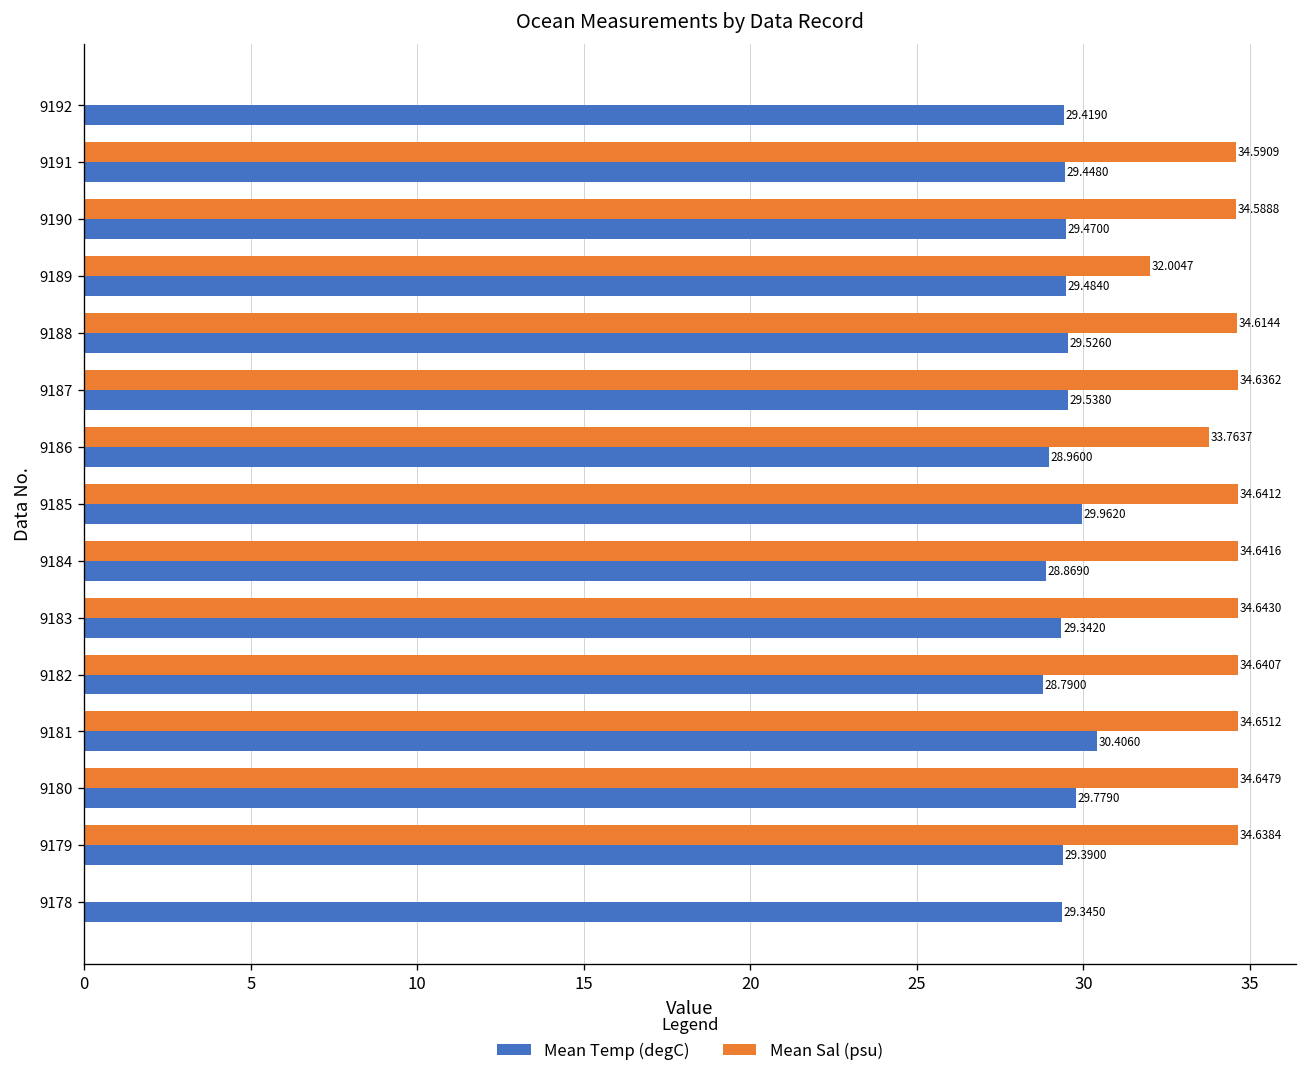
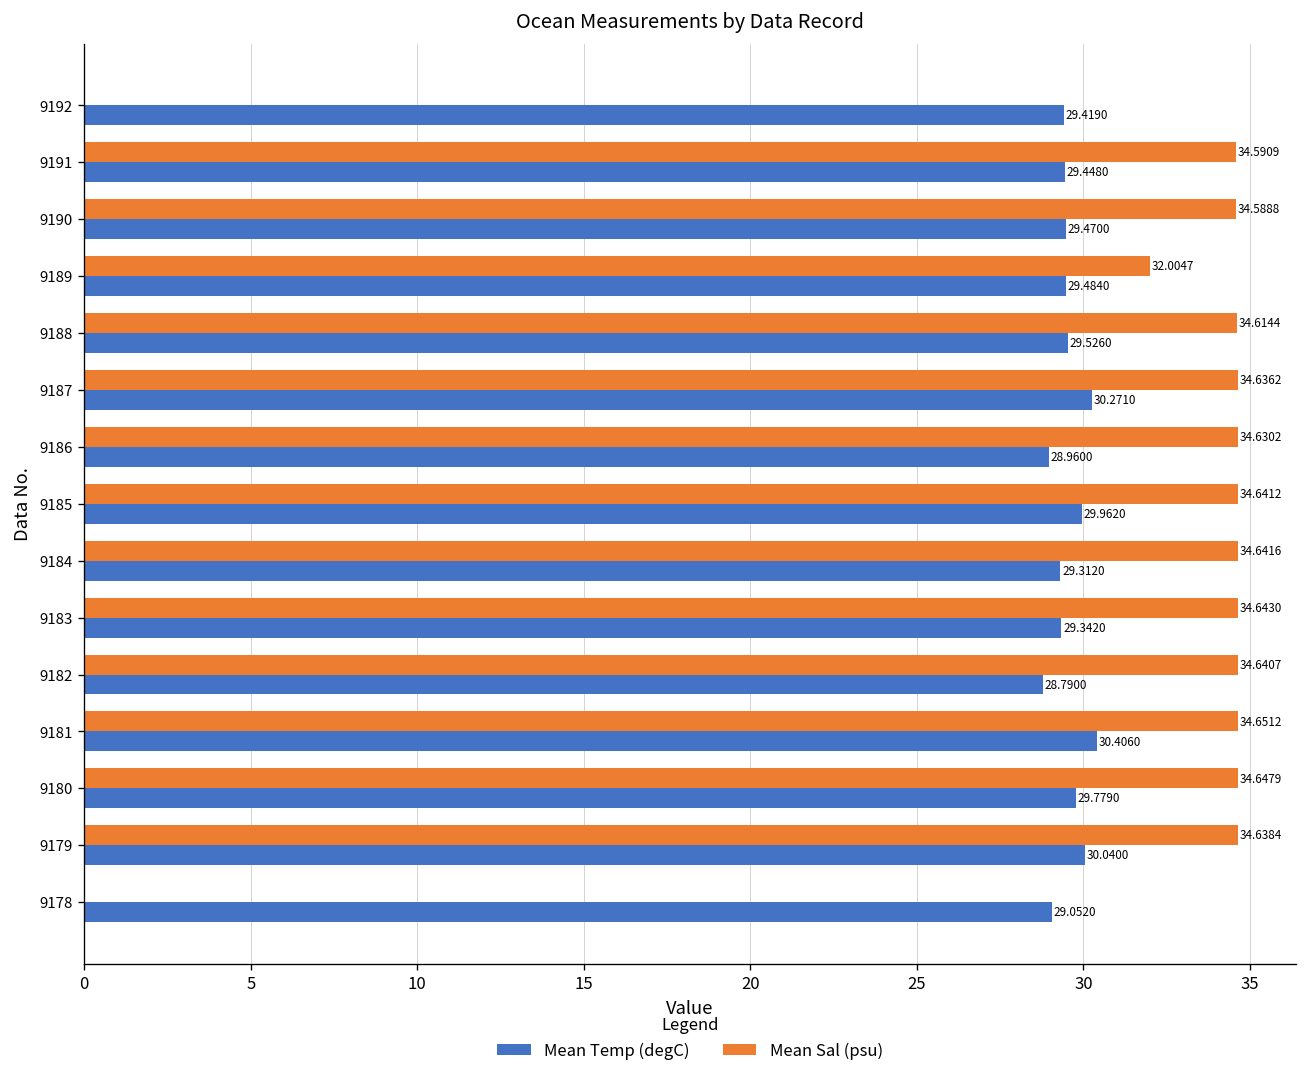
  {
    "Mean Temp (degC)": {
      "9192": 29.4190,
      "9191": 29.4480,
      "9190": 29.4700,
      "9189": 29.4840,
      "9188": 29.5260,
-     "9187": 29.5380,
+     "9187": 30.2710,
      "9186": 28.9600,
      "9185": 29.9620,
-     "9184": 28.8690,
+     "9184": 29.3120,
      "9183": 29.3420,
      "9182": 28.7900,
      "9181": 30.4060,
      "9180": 29.7790,
-     "9179": 29.3900,
-     "9178": 29.3450
+     "9179": 30.0400,
+     "9178": 29.0520
    },
    "Mean Sal (psu)": {
      "9191": 34.5909,
      "9190": 34.5888,
      "9189": 32.0047,
      "9188": 34.6144,
      "9187": 34.6362,
-     "9186": 33.7637,
+     "9186": 34.6302,
      "9185": 34.6412,
      "9184": 34.6416,
      "9183": 34.6430,
      "9182": 34.6407,
      "9181": 34.6512,
      "9180": 34.6479,
      "9179": 34.6384
    }
  }
